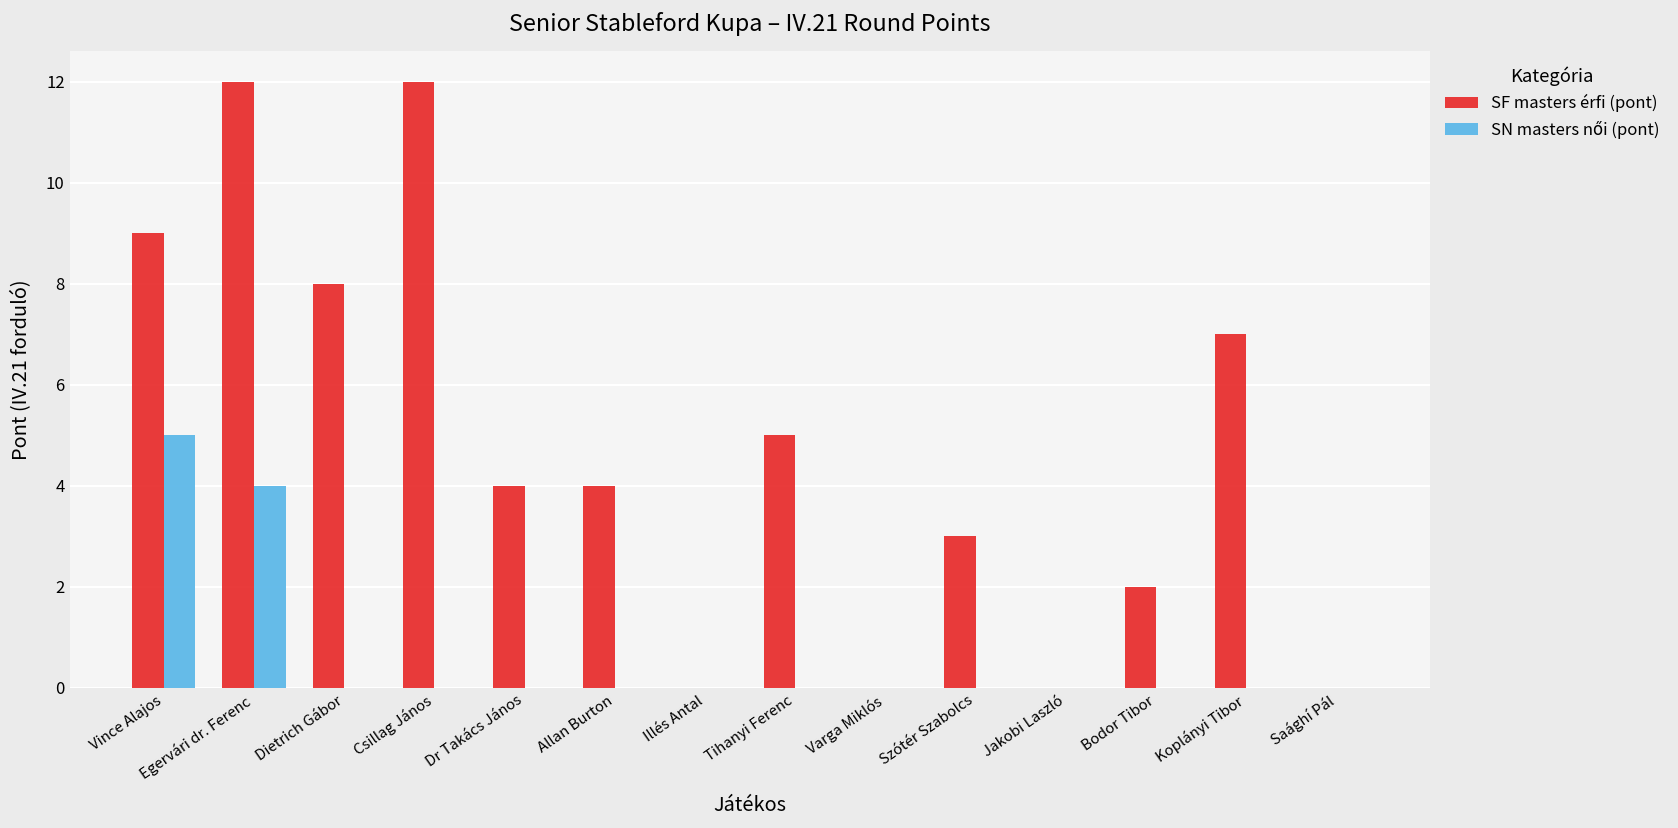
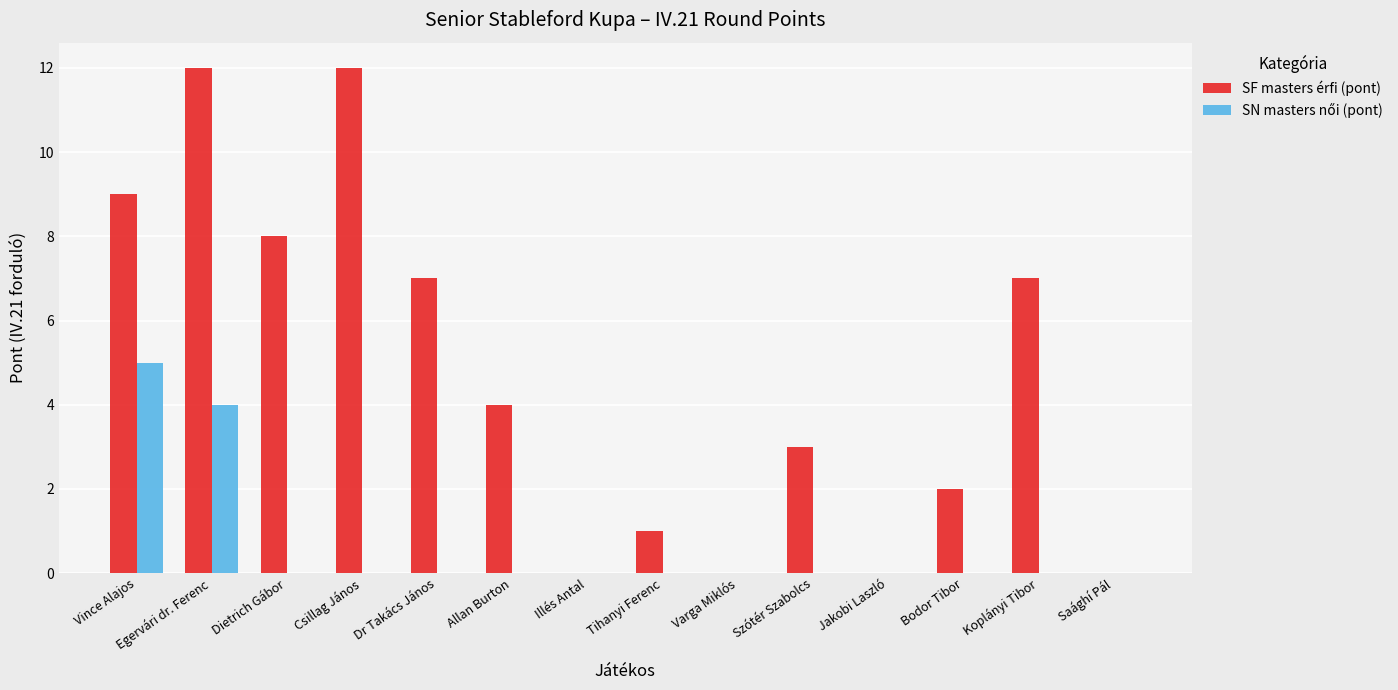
  {
    "SF masters érfi (pont)": {
      "Vince Alajos": 9,
      "Egervári dr. Ferenc": 12,
      "Dietrich Gábor": 8,
      "Csillag János": 12,
-     "Dr Takács János": 4,
+     "Dr Takács János": 7,
      "Allan Burton": 4,
      "Illés Antal": 0,
-     "Tihanyi Ferenc": 5,
+     "Tihanyi Ferenc": 1,
      "Varga Miklós": 0,
      "Szótér Szabolcs": 3,
      "Jakobi Laszló": 0,
      "Bodor Tibor": 2,
      "Koplányi Tibor": 7,
      "Saághí Pál": 0
    },
    "SN masters női (pont)": {
      "Vince Alajos": 5,
      "Egervári dr. Ferenc": 4,
      "Dietrich Gábor": 0,
      "Csillag János": 0,
      "Dr Takács János": 0,
      "Allan Burton": 0,
      "Illés Antal": 0,
      "Tihanyi Ferenc": 0,
      "Varga Miklós": 0,
      "Szótér Szabolcs": 0,
      "Jakobi Laszló": 0,
      "Bodor Tibor": 0,
      "Koplányi Tibor": 0,
      "Saághí Pál": 0
    }
  }
